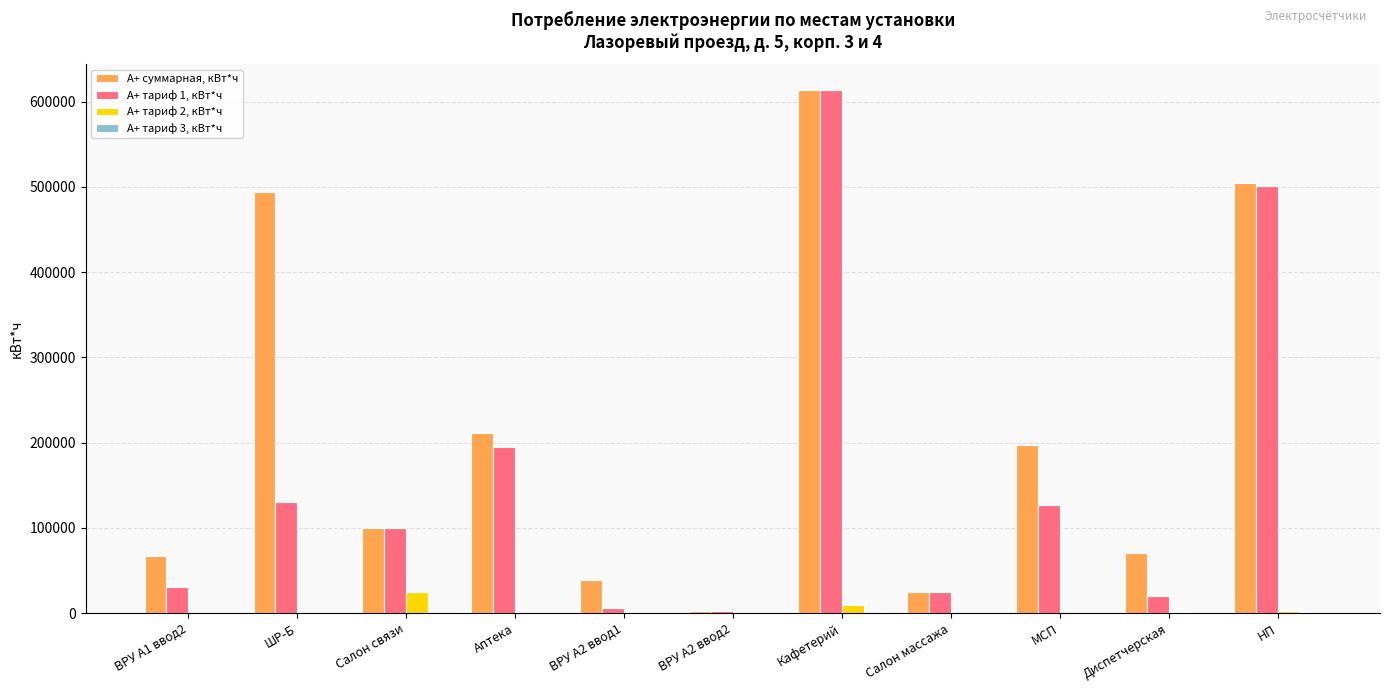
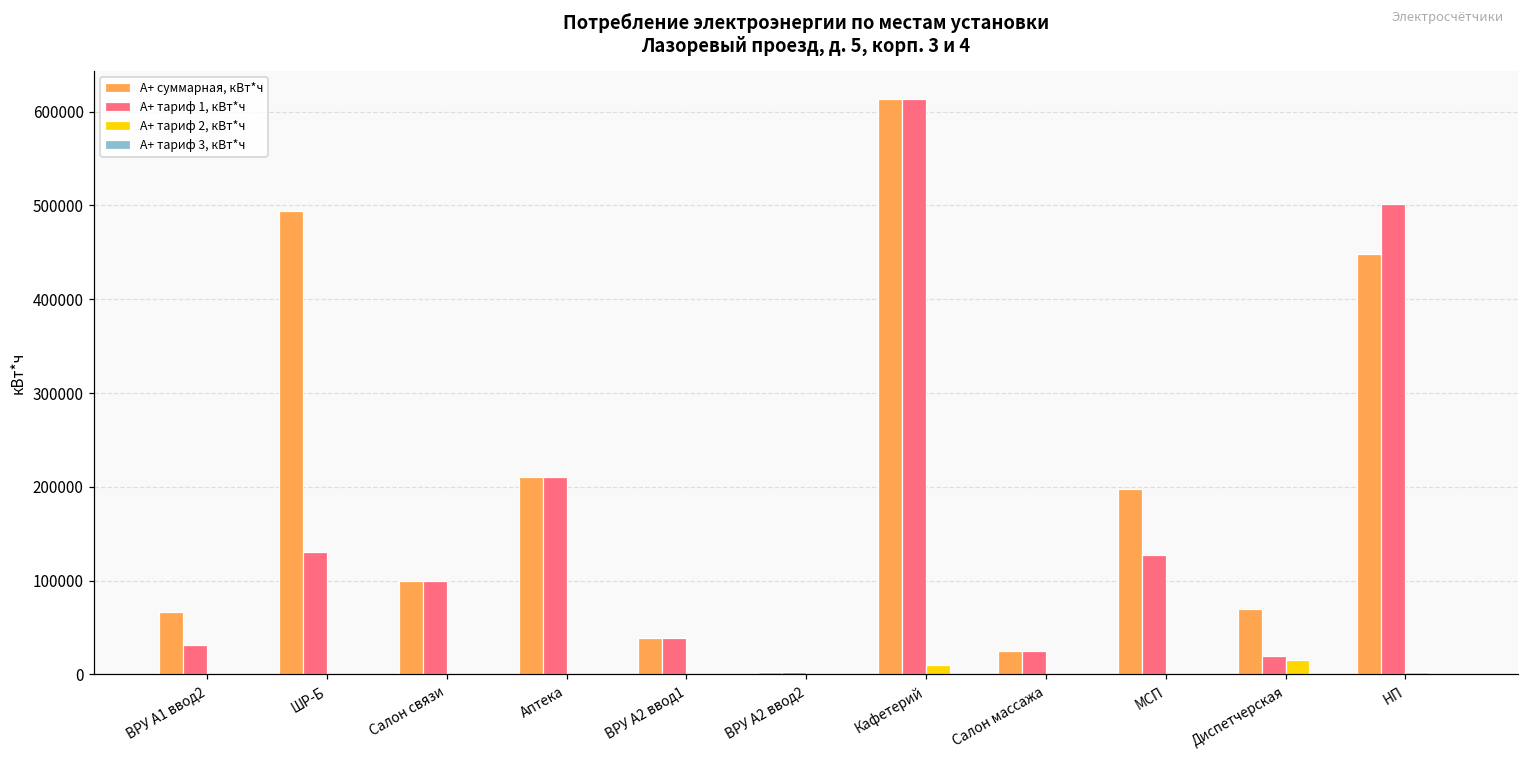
  {
    "A+ суммарная, кВт*ч": {
      "ВРУ А1 ввод2": 70000,
      "ШР-Б": 490000,
      "Салон связи": 100000,
      "Аптека": 210000,
      "ВРУ А2 ввод1": 40000,
      "Кафетерий": 610000,
      "Салон массажа": 30000,
      "МСП": 200000,
      "Диспетчерская": 70000,
-     "НП": 500000
+     "НП": 450000
    },
    "A+ тариф 1, кВт*ч": {
      "ВРУ А1 ввод2": 30000,
      "ШР-Б": 130000,
      "Салон связи": 100000,
-     "Аптека": 190000,
-     "ВРУ А2 ввод1": 10000,
+     "Аптека": 210000,
+     "ВРУ А2 ввод1": 40000,
      "Кафетерий": 610000,
      "Салон массажа": 20000,
      "МСП": 130000,
      "Диспетчерская": 20000,
      "НП": 500000
    },
    "A+ тариф 2, кВт*ч": {
-     "Салон связи": 20000,
+     "Салон связи": 0,
      "Кафетерий": 10000,
      "МСП": 0,
-     "Диспетчерская": 0
+     "Диспетчерская": 20000
    },
    "A+ тариф 3, кВт*ч": {
      "ВРУ А1 ввод2": 0,
      "ШР-Б": 0,
      "Салон связи": 0,
      "Аптека": 0,
      "ВРУ А2 ввод1": 0,
      "ВРУ А2 ввод2": 0,
      "Кафетерий": 0,
      "Салон массажа": 0,
      "МСП": 0,
      "Диспетчерская": 0,
      "НП": 0
    }
  }
